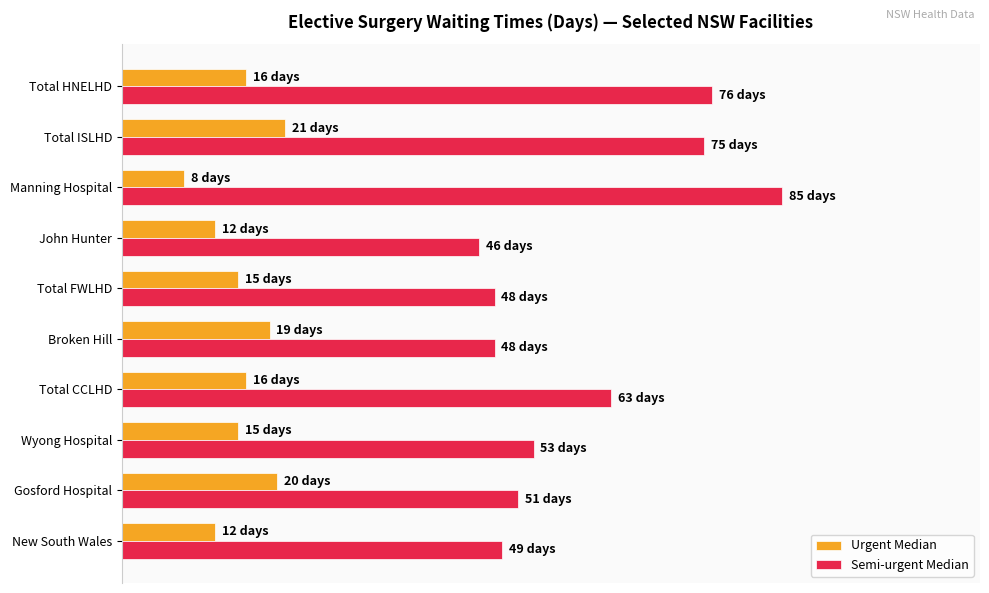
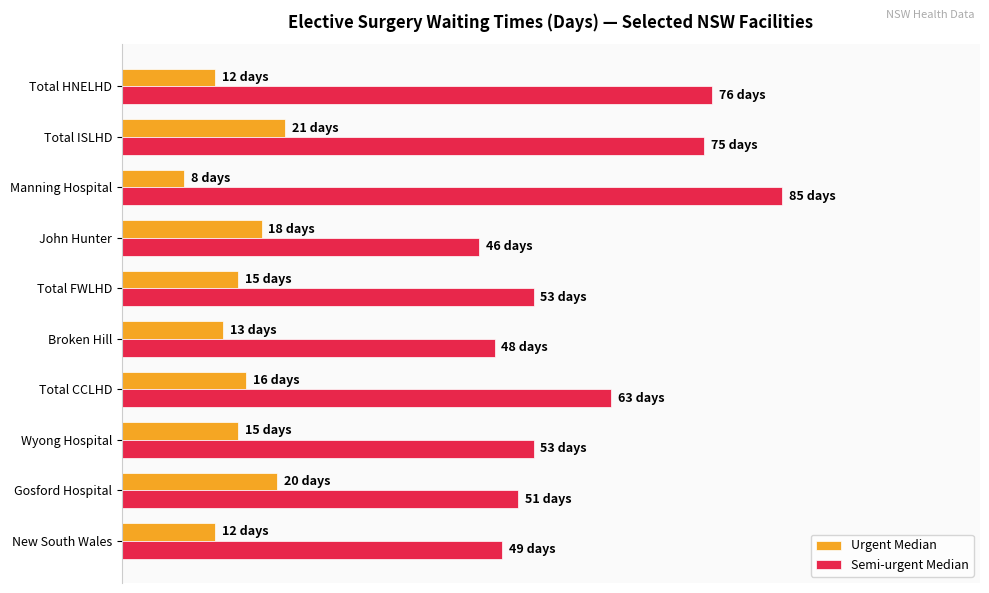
  {
    "Urgent Median": {
-     "Total HNELHD": 16,
-     "John Hunter": 12,
-     "Broken Hill": 19
+     "Total HNELHD": 12,
+     "John Hunter": 18,
+     "Broken Hill": 13
    },
    "Semi-urgent Median": {
-     "Total FWLHD": 48
+     "Total FWLHD": 53
    }
  }
